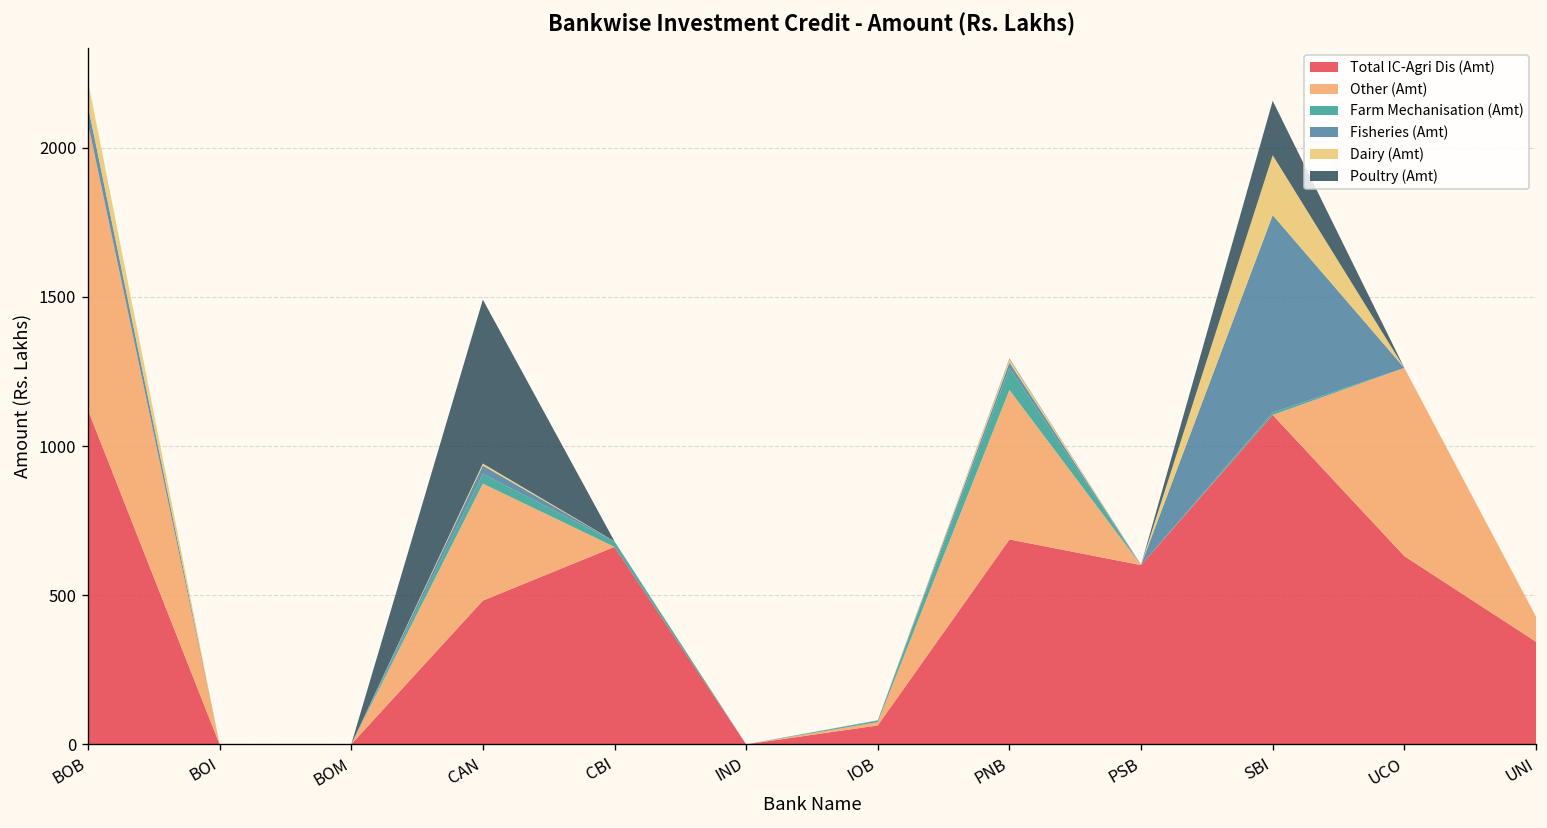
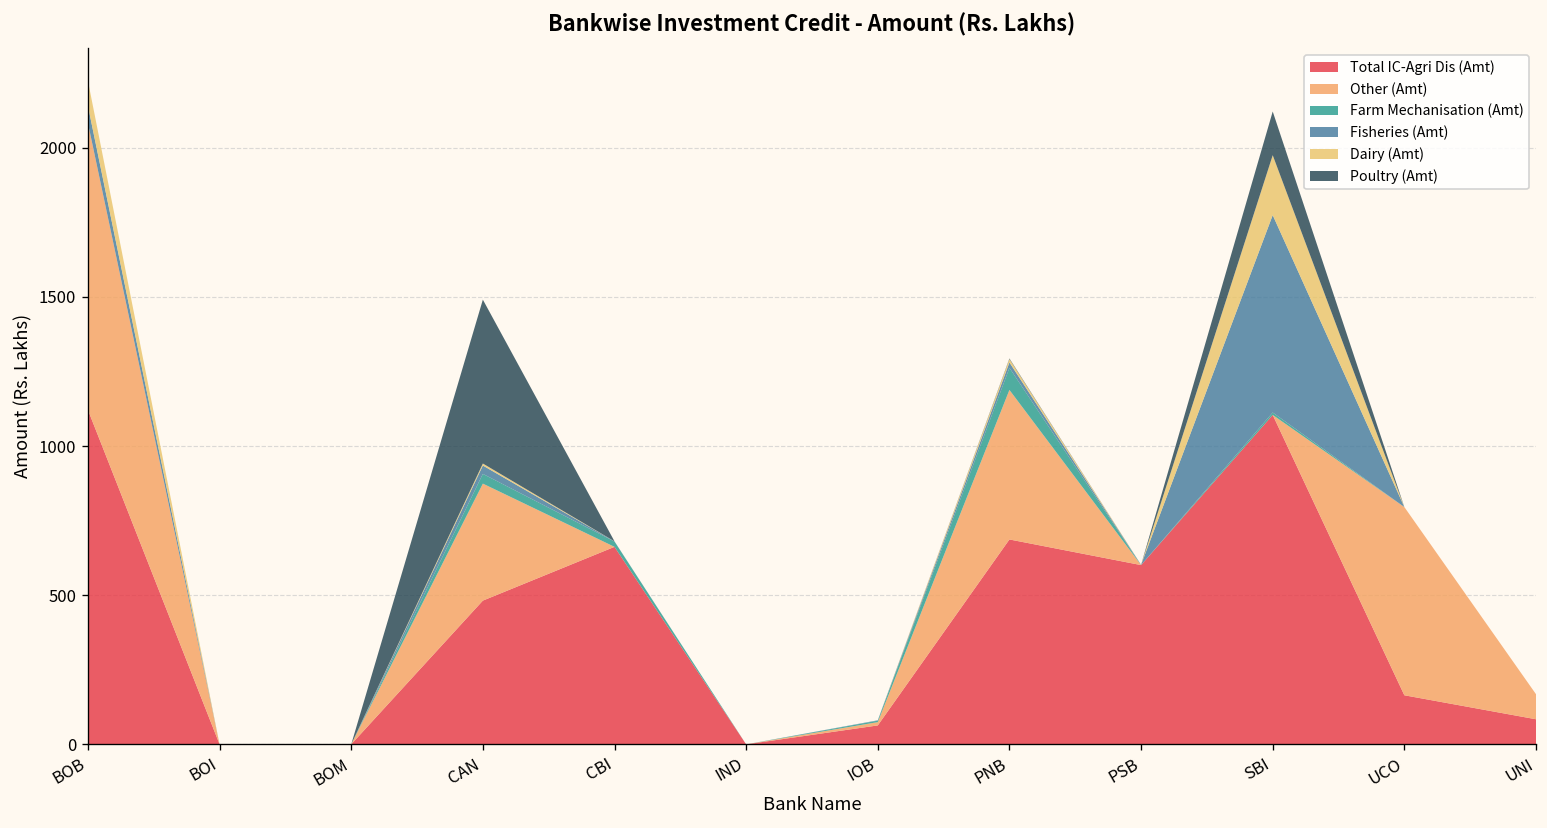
  {
    "Total IC-Agri Dis (Amt)": {
      "BOB": 1120,
      "CAN": 480,
      "IOB": 60,
      "PNB": 690,
-     "UCO": 630,
-     "UNI": 340
+     "UCO": 160,
+     "UNI": 80
    },
    "Poultry (Amt)": {
      "CAN": 550,
-     "SBI": 180
+     "SBI": 150
    }
  }
